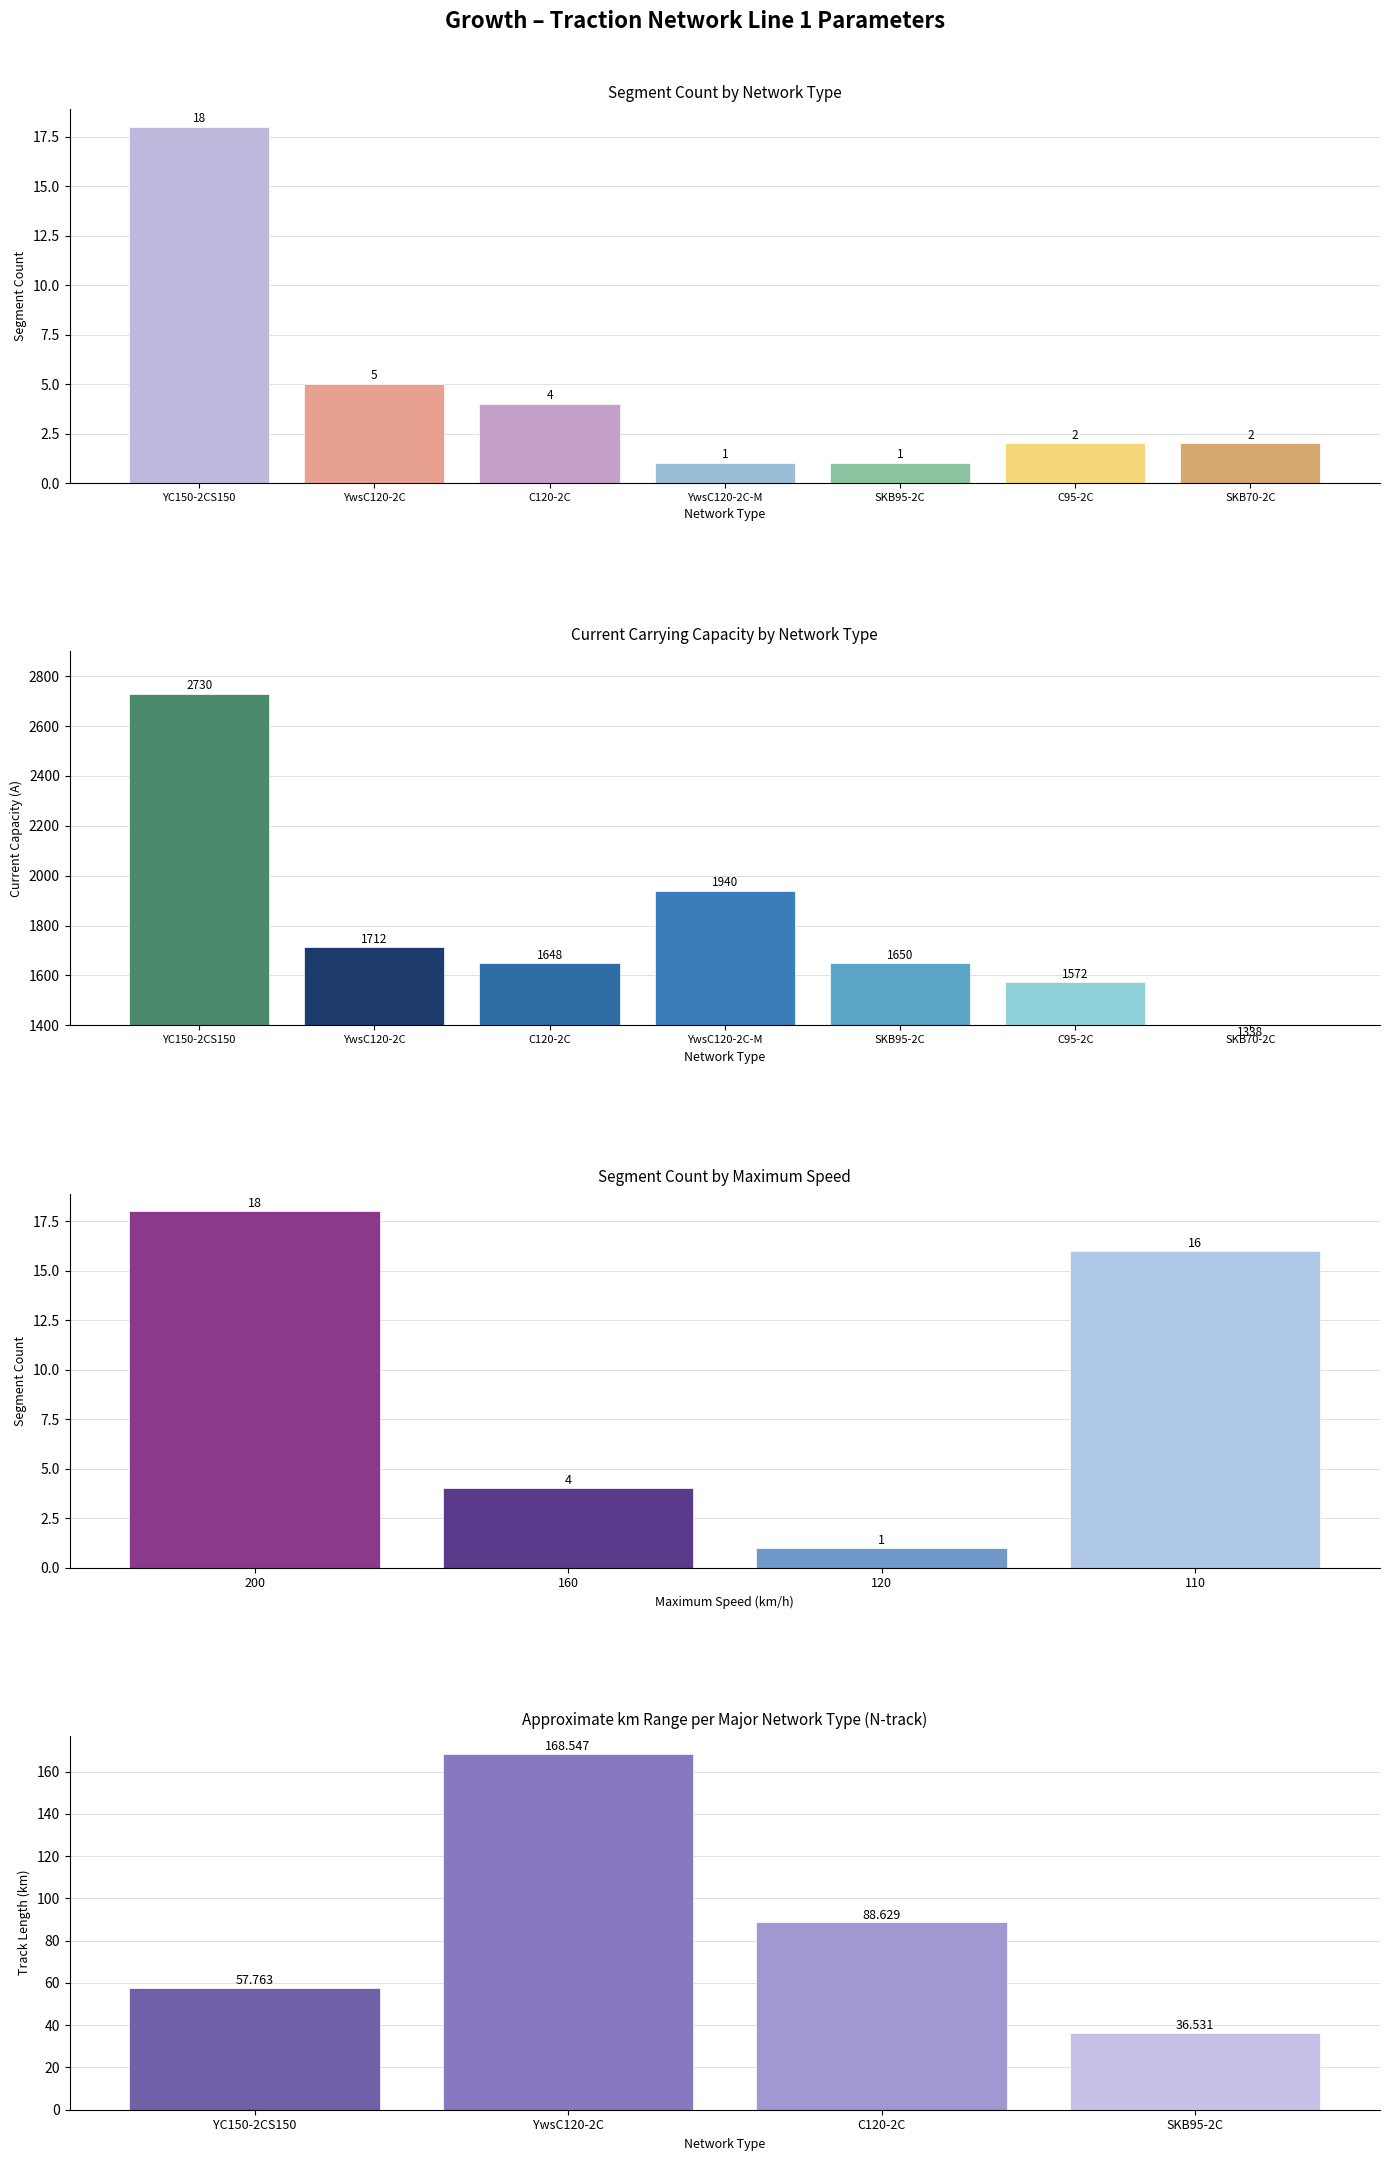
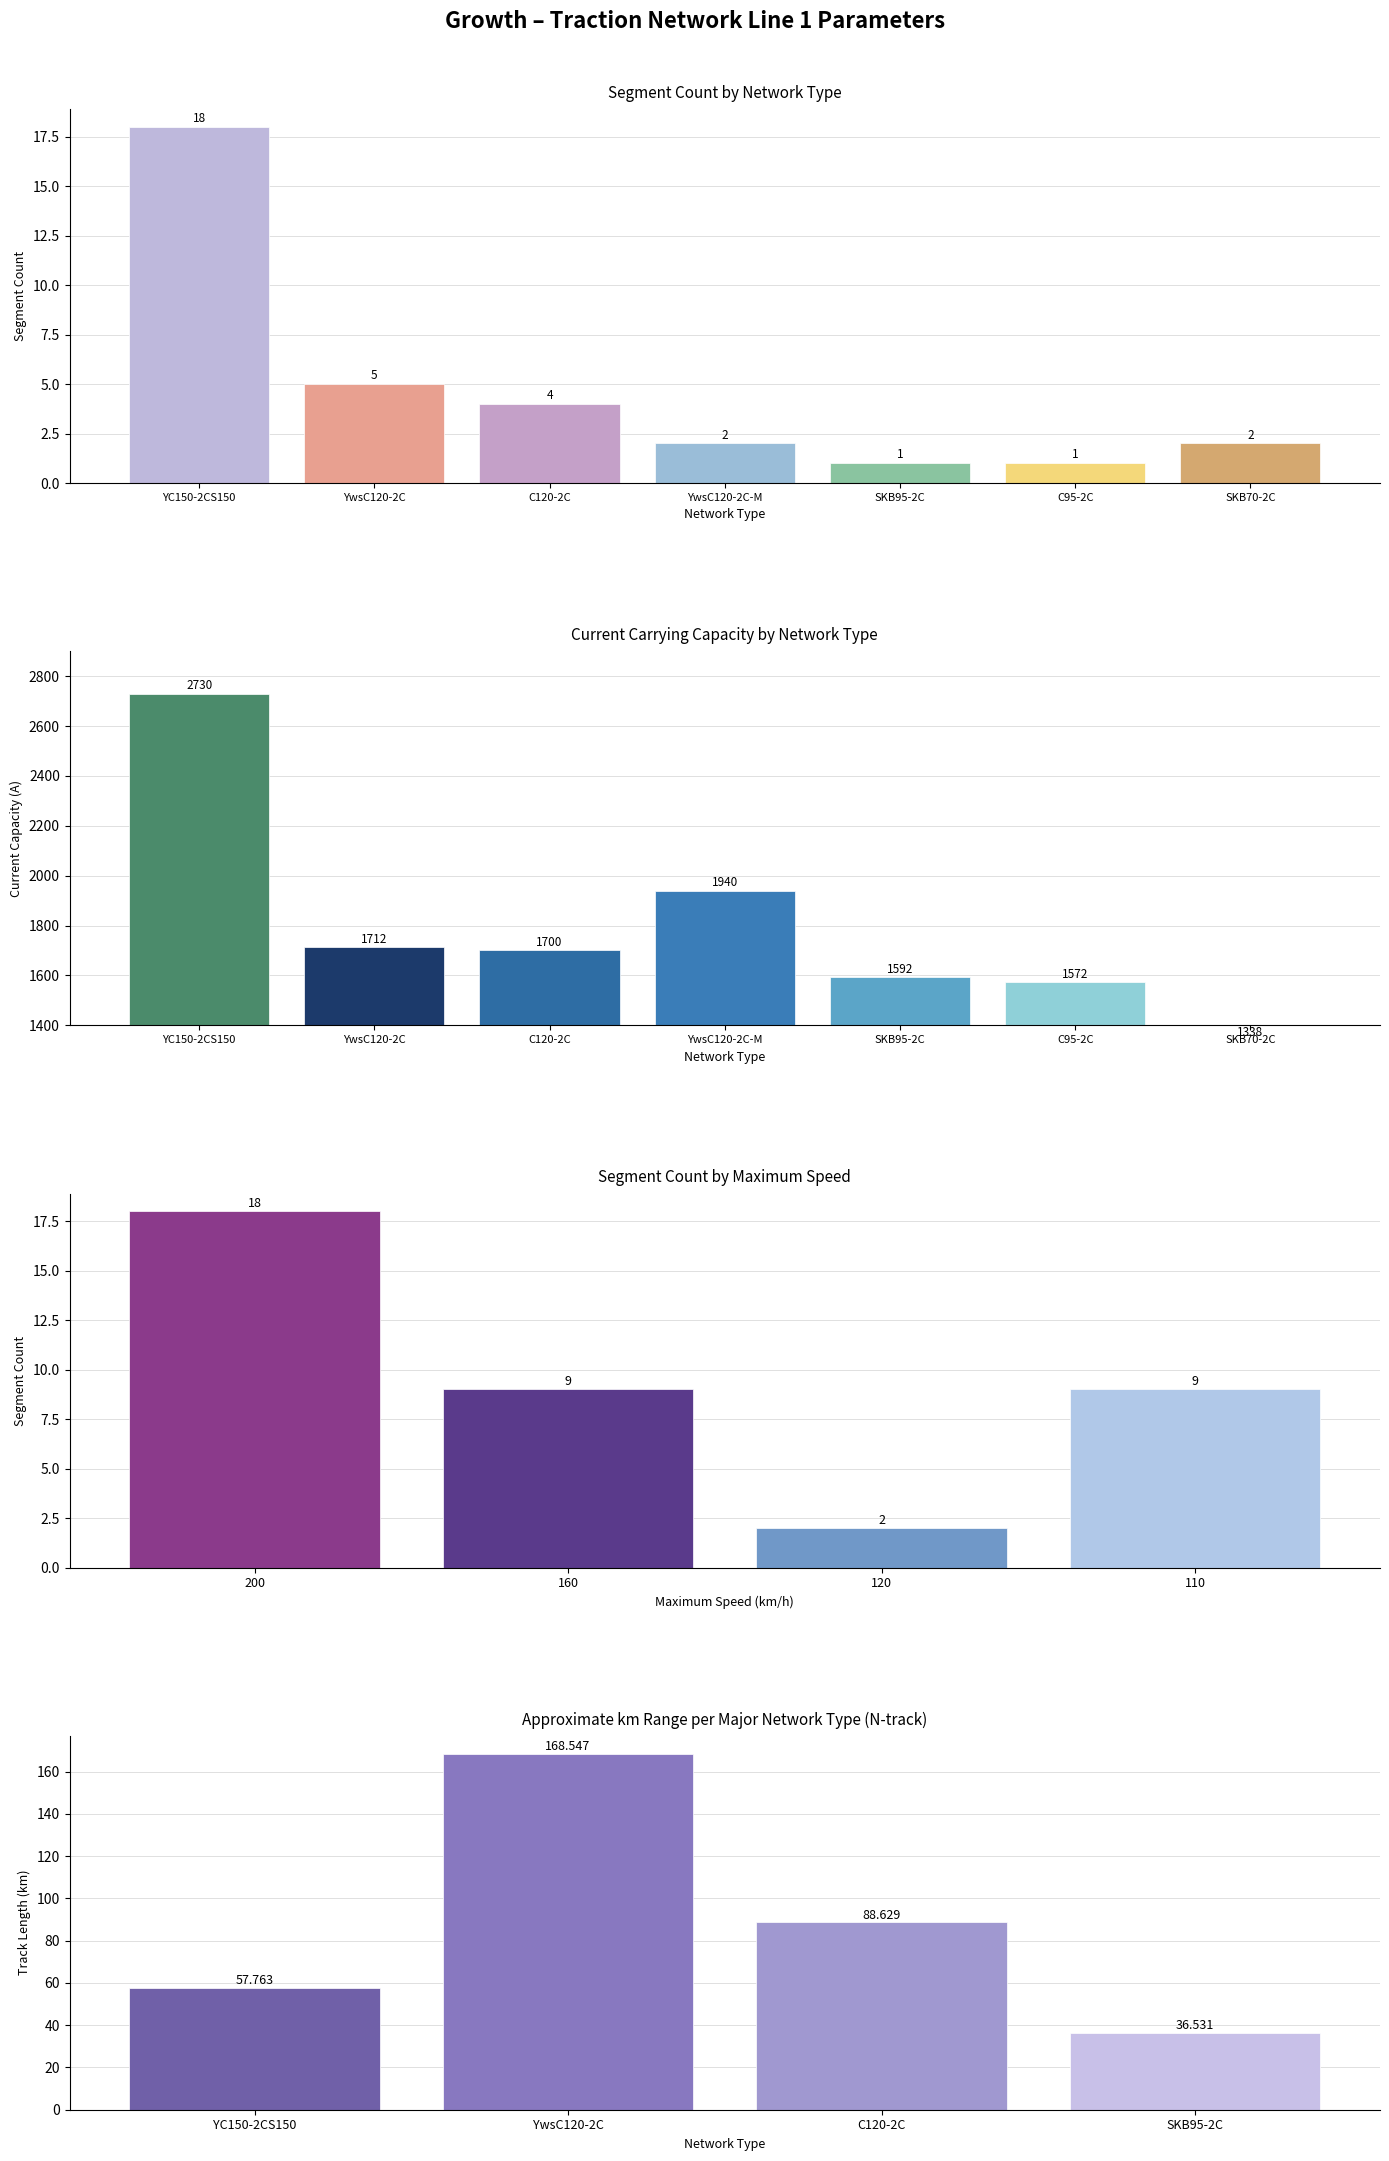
  {
    "Segment Count by Network Type": {
      "YC150-2CS150": 18,
      "YwsC120-2C": 5,
      "C120-2C": 4,
-     "YwsC120-2C-M": 1,
+     "YwsC120-2C-M": 2,
      "SKB95-2C": 1,
-     "C95-2C": 2,
+     "C95-2C": 1,
      "SKB70-2C": 2
    },
    "Current Carrying Capacity by Network Type": {
      "YC150-2CS150": 2730,
      "YwsC120-2C": 1712,
-     "C120-2C": 1648,
+     "C120-2C": 1700,
      "YwsC120-2C-M": 1940,
-     "SKB95-2C": 1650,
+     "SKB95-2C": 1592,
      "C95-2C": 1572
    },
    "Segment Count by Maximum Speed": {
      "200": 18,
-     "160": 4,
-     "120": 1,
-     "110": 16
+     "160": 9,
+     "120": 2,
+     "110": 9
    },
    "Approximate km Range per Major Network Type (N-track)": {
      "YC150-2CS150": 57.763,
      "YwsC120-2C": 168.547,
      "C120-2C": 88.629,
      "SKB95-2C": 36.531
    }
  }
